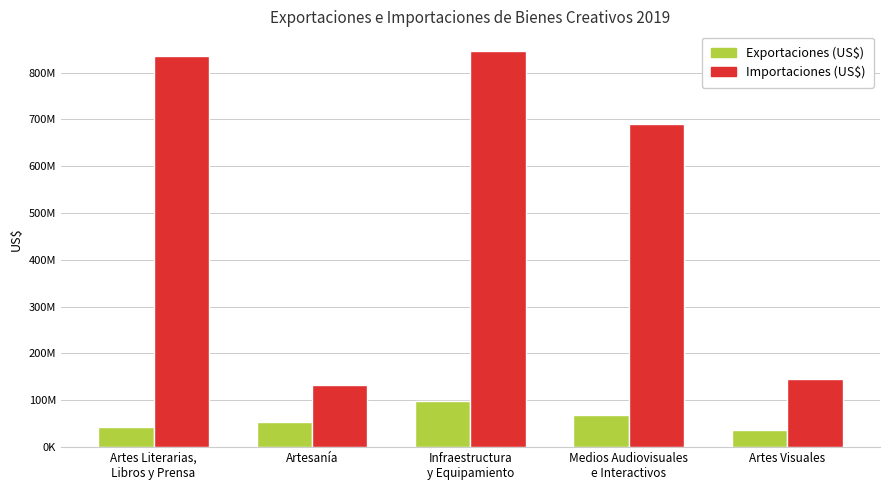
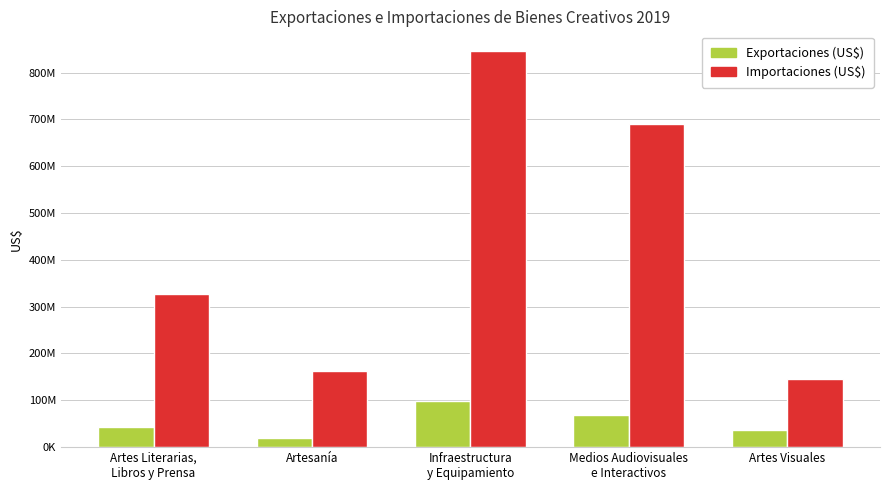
  {
    "Exportaciones (US$)": {
      "Artes Literarias, Libros y Prensa": 40000000,
-     "Artesanía": 50000000,
+     "Artesanía": 20000000,
      "Infraestructura y Equipamiento": 100000000,
      "Medios Audiovisuales e Interactivos": 70000000,
      "Artes Visuales": 40000000
    },
    "Importaciones (US$)": {
-     "Artes Literarias, Libros y Prensa": 830000000,
-     "Artesanía": 130000000,
+     "Artes Literarias, Libros y Prensa": 330000000,
+     "Artesanía": 160000000,
      "Infraestructura y Equipamiento": 850000000,
      "Medios Audiovisuales e Interactivos": 690000000,
      "Artes Visuales": 140000000
    }
  }
